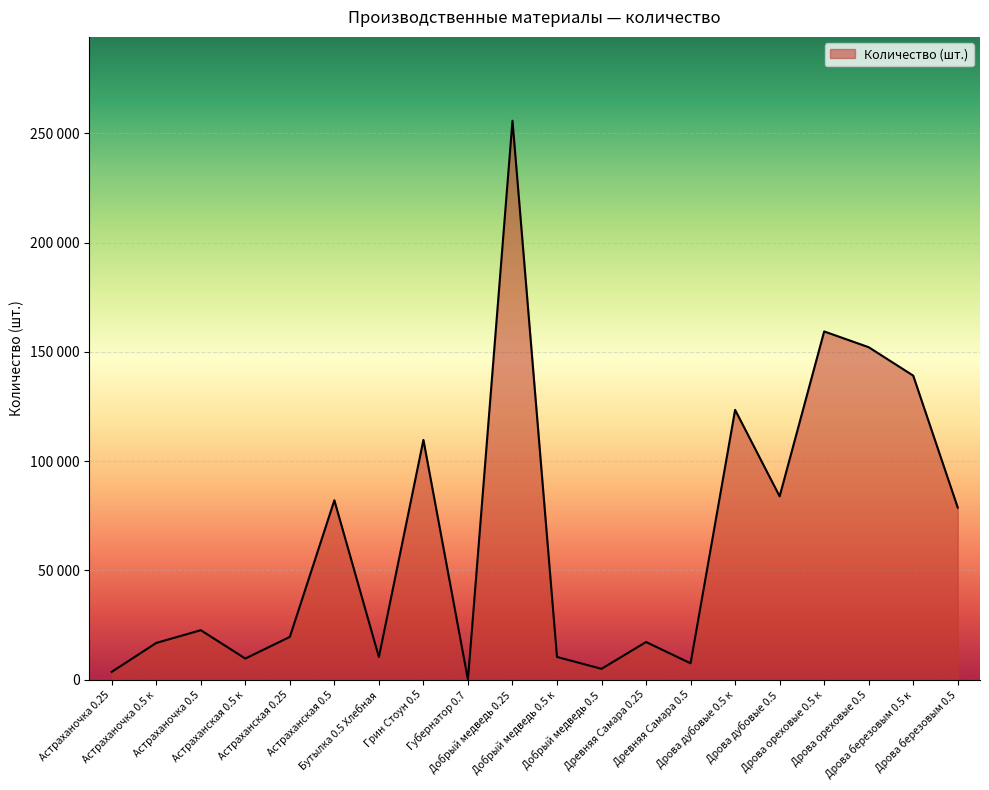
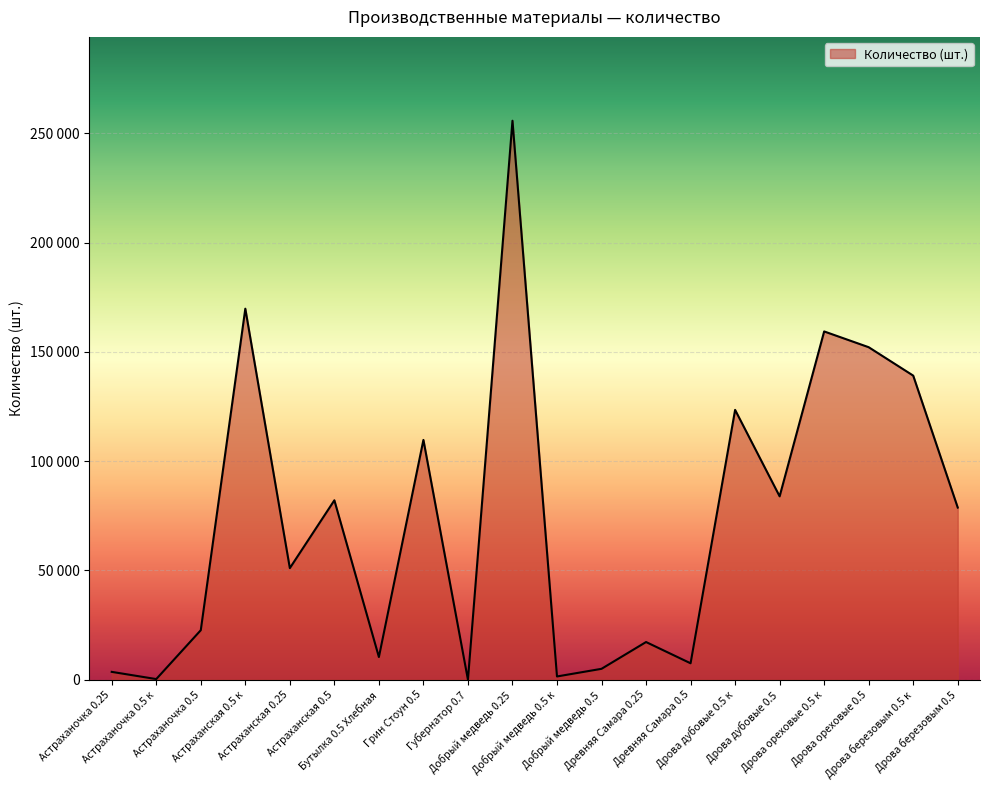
  {
    "Астраханочка 0.25": 4000,
-   "Астраханочка 0.5 к": 17000,
+   "Астраханочка 0.5 к": 0,
    "Астраханочка 0.5": 23000,
-   "Астраханская 0.5 к": 10000,
-   "Астраханская 0.25": 20000,
+   "Астраханская 0.5 к": 170000,
+   "Астраханская 0.25": 51000,
    "Астраханская 0.5": 82000,
    "Бутылка 0.5 Хлебная": 10000,
    "Грин Стоун 0.5": 110000,
    "Губернатор 0.7": 0,
    "Добрый медведь 0.25": 256000,
-   "Добрый медведь 0.5 к": 10000,
+   "Добрый медведь 0.5 к": 2000,
    "Добрый медведь 0.5": 5000,
    "Древняя Самара 0.25": 17000,
    "Древняя Самара 0.5": 8000,
    "Дрова дубовые 0.5 к": 123000,
    "Дрова дубовые 0.5": 84000,
    "Дрова ореховые 0.5 к": 159000,
    "Дрова ореховые 0.5": 152000,
    "Дрова березовым 0.5 к": 139000,
    "Дрова березовым 0.5": 79000
  }
